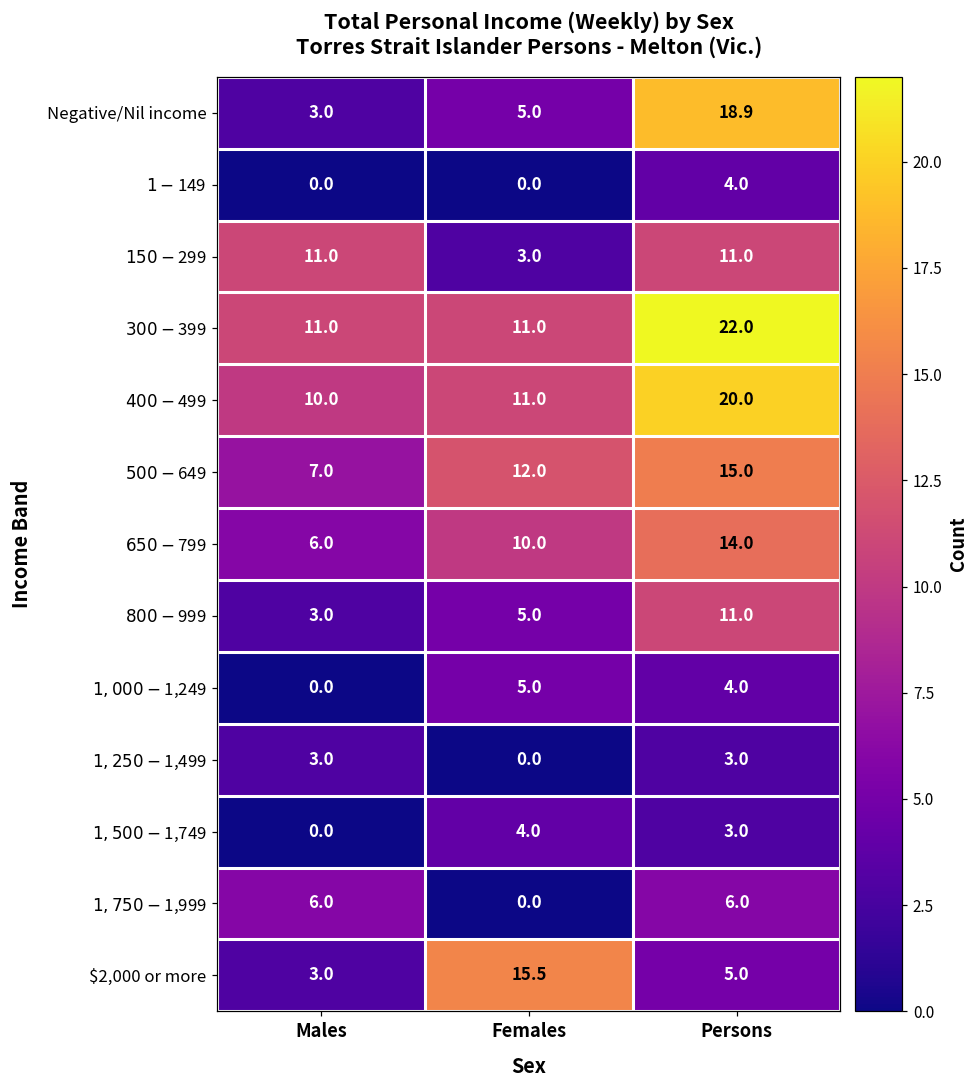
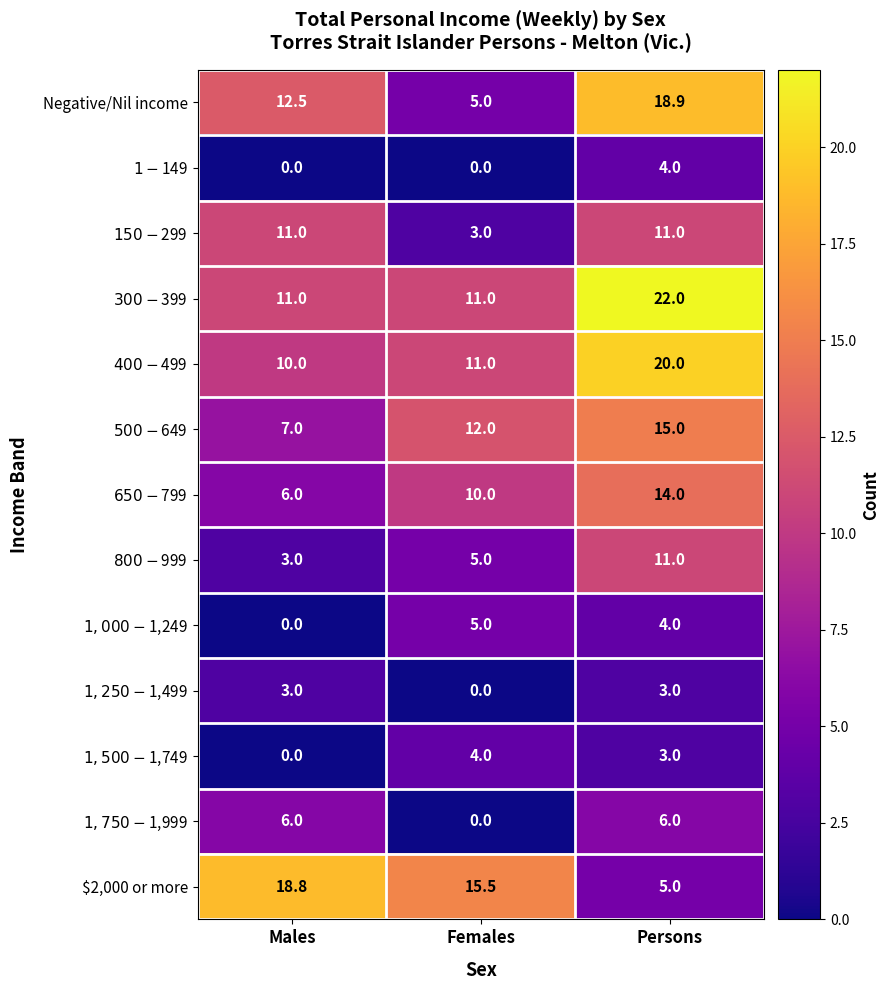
  {
    "Negative/Nil income": {
-     "Males": 3.0,
+     "Males": 12.5,
      "Females": 5.0,
      "Persons": 18.9
    },
    "$2,000 or more": {
-     "Males": 3.0,
+     "Males": 18.8,
      "Females": 15.5,
      "Persons": 5.0
    }
  }
